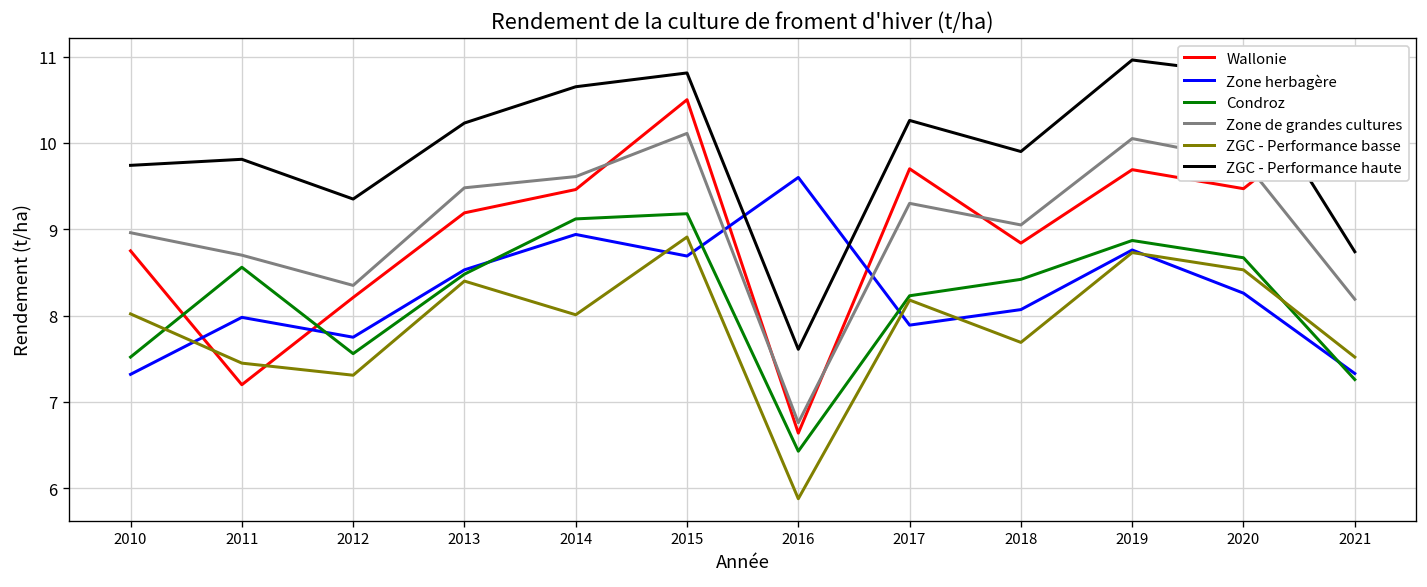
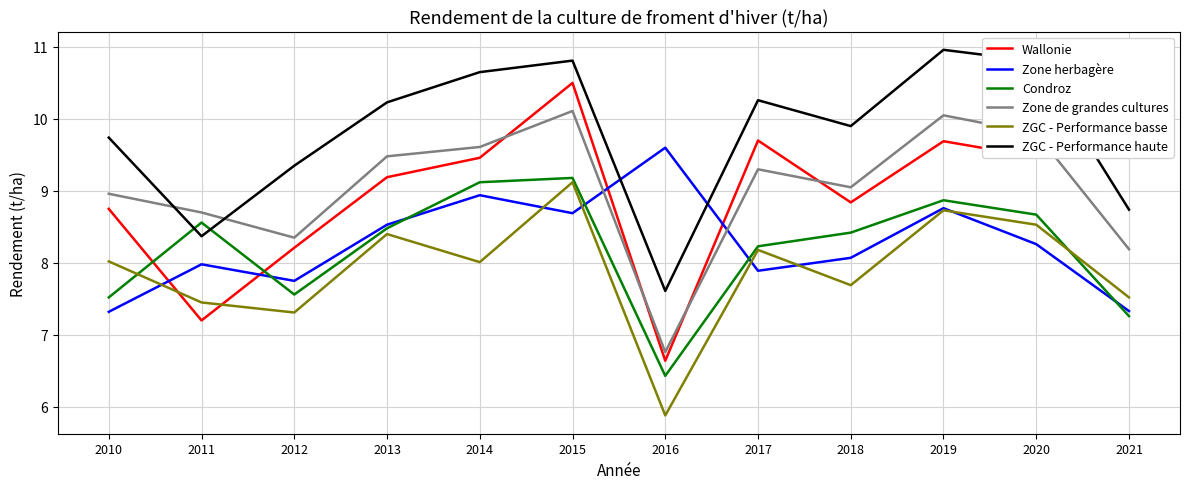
  {
    "Wallonie": {
      "2010": 8.8,
      "2011": 7.2,
      "2012": 8.2,
      "2013": 9.2,
      "2014": 9.5,
      "2015": 10.5,
      "2016": 6.6,
      "2017": 9.7,
      "2018": 8.8,
      "2019": 9.7
    },
    "Zone herbagère": {
      "2010": 7.3,
      "2011": 8.0,
      "2012": 7.8,
      "2013": 8.5,
      "2014": 8.9,
      "2015": 8.7,
      "2016": 9.6,
      "2017": 7.9,
      "2018": 8.1,
      "2020": 8.3,
      "2021": 7.3
    },
    "Condroz": {
      "2010": 7.5,
      "2011": 8.6,
      "2012": 7.6,
      "2013": 8.5,
      "2014": 9.1,
      "2015": 9.2,
      "2016": 6.4,
      "2017": 8.2,
      "2018": 8.4,
      "2019": 8.9,
      "2020": 8.7,
      "2021": 7.3
    },
    "Zone de grandes cultures": {
      "2010": 9.0,
      "2011": 8.7,
      "2012": 8.4,
      "2013": 9.5,
      "2014": 9.6,
      "2015": 10.1,
      "2016": 6.8,
      "2017": 9.3,
      "2018": 9.1,
      "2019": 10.1,
      "2021": 8.2
    },
    "ZGC - Performance basse": {
      "2010": 8.0,
      "2011": 7.5,
      "2012": 7.3,
      "2013": 8.4,
      "2014": 8.0,
-     "2015": 8.9,
+     "2015": 9.1,
      "2016": 5.9,
      "2017": 8.2,
      "2018": 7.7,
      "2020": 8.5,
      "2021": 7.5
    },
    "ZGC - Performance haute": {
      "2010": 9.7,
-     "2011": 9.8,
+     "2011": 8.4,
      "2012": 9.4,
      "2013": 10.2,
      "2014": 10.7,
      "2015": 10.8,
      "2016": 7.6,
      "2017": 10.3,
      "2018": 9.9,
      "2019": 11.0,
      "2021": 8.7
    }
  }
